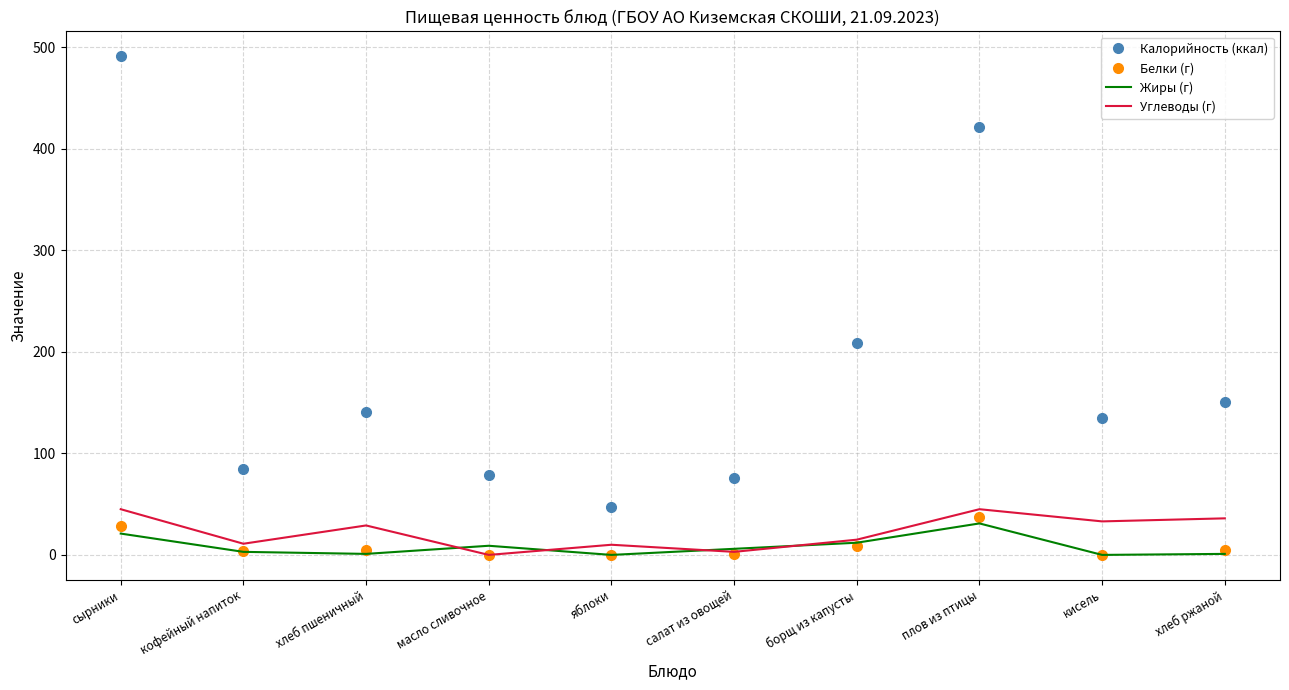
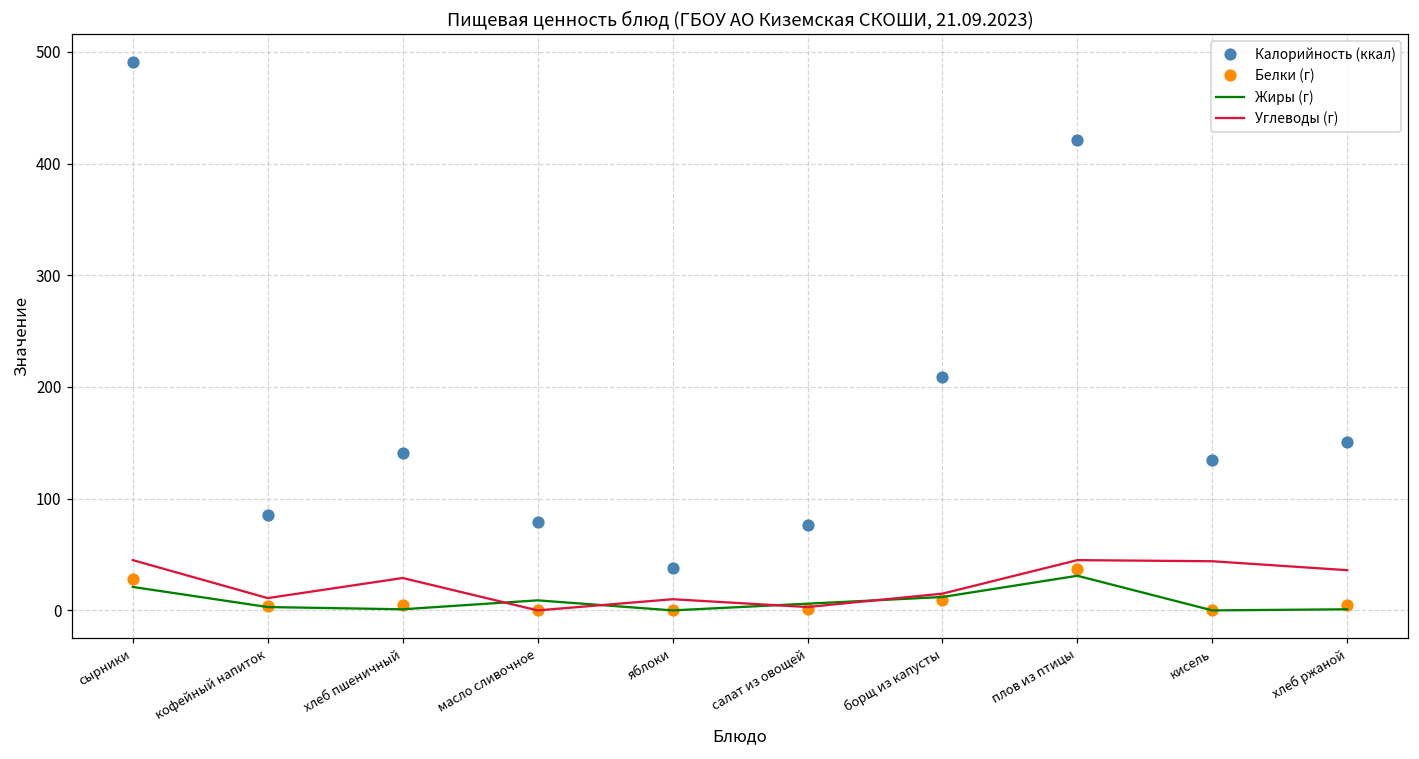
  {
    "Калорийность (ккал)": {
      "сырники": 491,
      "кофейный напиток": 85,
      "хлеб пшеничный": 141,
      "масло сливочное": 79,
-     "яблоки": 47,
+     "яблоки": 38,
      "салат из овощей": 76,
      "борщ из капусты": 209,
      "плов из птицы": 421,
      "кисель": 135,
      "хлеб ржаной": 151
    },
    "Белки (г)": {
      "сырники": 28,
      "хлеб пшеничный": 5,
      "борщ из капусты": 9,
      "плов из птицы": 37,
      "хлеб ржаной": 5
    },
    "Жиры (г)": {
      "сырники": 21,
      "хлеб пшеничный": 1,
      "масло сливочное": 9,
      "салат из овощей": 6,
      "борщ из капусты": 12,
      "плов из птицы": 31,
      "хлеб ржаной": 1
    },
    "Углеводы (г)": {
      "сырники": 45,
      "кофейный напиток": 11,
      "хлеб пшеничный": 29,
      "яблоки": 10,
      "борщ из капусты": 15,
      "плов из птицы": 45,
-     "кисель": 33,
+     "кисель": 44,
      "хлеб ржаной": 36
    }
  }
